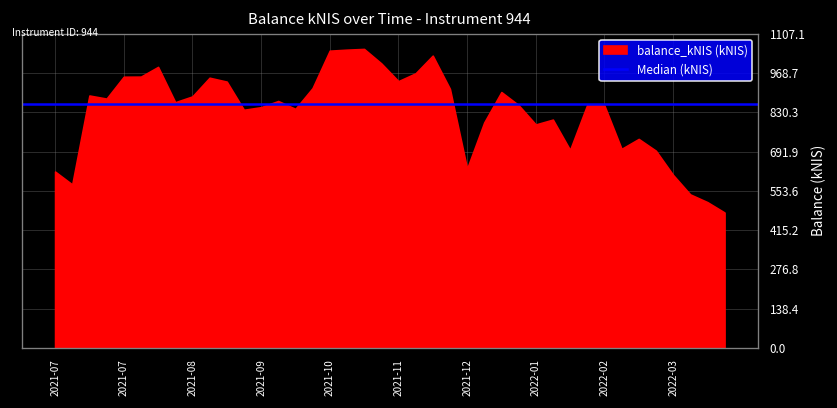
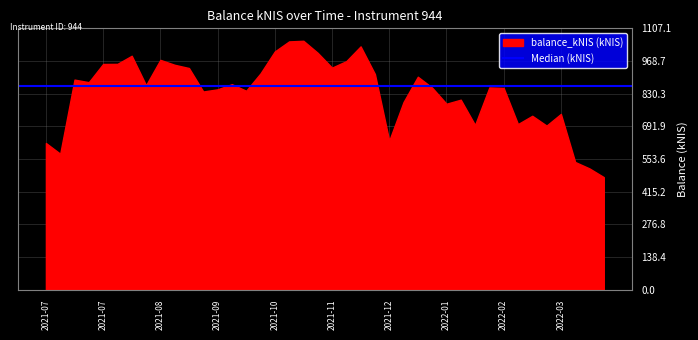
  {
-   "2021-08": 890,
+   "2021-08": 970,
    "2021-09": 850,
-   "2021-10": 1050,
+   "2021-10": 1010,
    "2021-11": 940,
    "2021-12": 630,
    "2022-01": 790,
    "2022-02": 850,
-   "2022-03": 610
+   "2022-03": 740
  }
